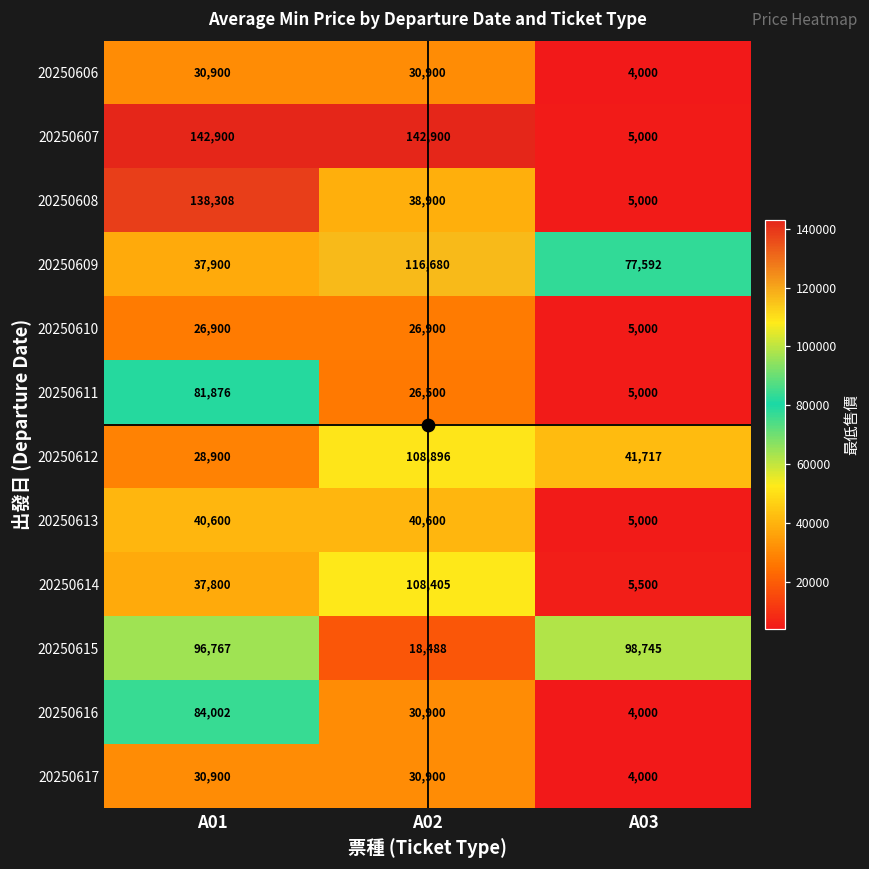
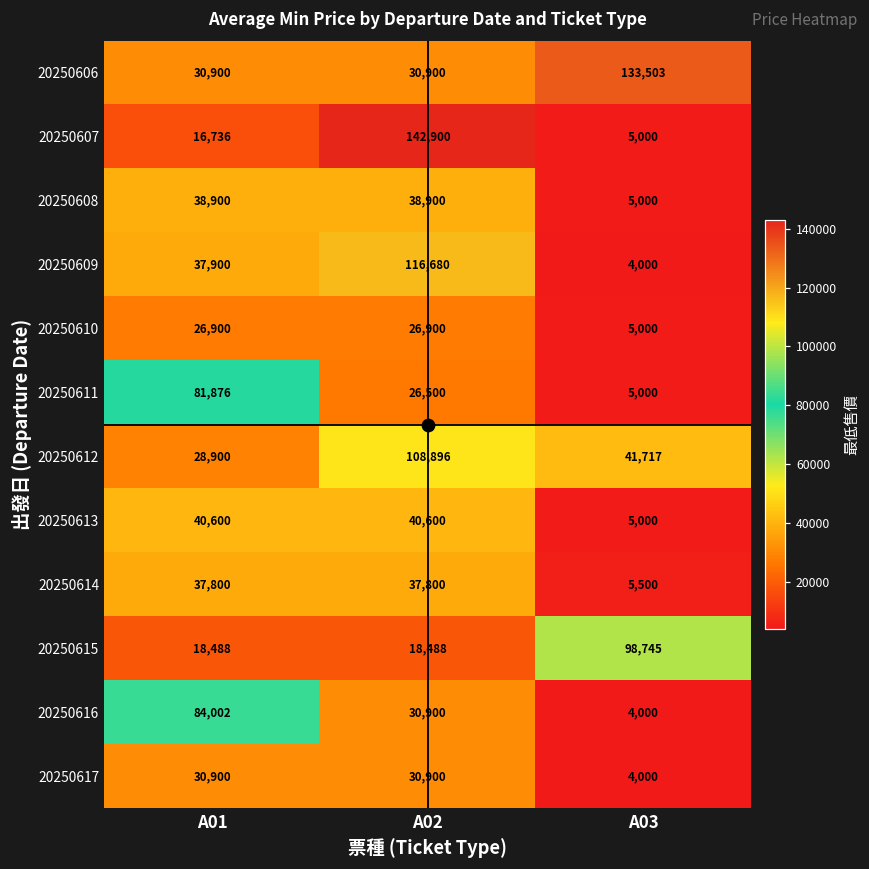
  {
    "20250606": {
      "A01": "30,900",
      "A02": "30,900",
-     "A03": "4,000"
+     "A03": "133,503"
    },
    "20250607": {
-     "A01": "142,900",
+     "A01": "16,736",
      "A02": "142,900",
      "A03": "5,000"
    },
    "20250608": {
-     "A01": "138,308",
+     "A01": "38,900",
      "A02": "38,900",
      "A03": "5,000"
    },
    "20250609": {
      "A01": "37,900",
      "A02": "116,680",
-     "A03": "77,592"
+     "A03": "4,000"
    },
    "20250610": {
      "A01": "26,900",
      "A02": "26,900",
      "A03": "5,000"
    },
    "20250611": {
      "A01": "81,876",
      "A02": "26,500",
      "A03": "5,000"
    },
    "20250612": {
      "A01": "28,900",
      "A02": "108,896",
      "A03": "41,717"
    },
    "20250613": {
      "A01": "40,600",
      "A02": "40,600",
      "A03": "5,000"
    },
    "20250614": {
      "A01": "37,800",
-     "A02": "108,405",
+     "A02": "37,800",
      "A03": "5,500"
    },
    "20250615": {
-     "A01": "96,767",
+     "A01": "18,488",
      "A02": "18,488",
      "A03": "98,745"
    },
    "20250616": {
      "A01": "84,002",
      "A02": "30,900",
      "A03": "4,000"
    },
    "20250617": {
      "A01": "30,900",
      "A02": "30,900",
      "A03": "4,000"
    }
  }
